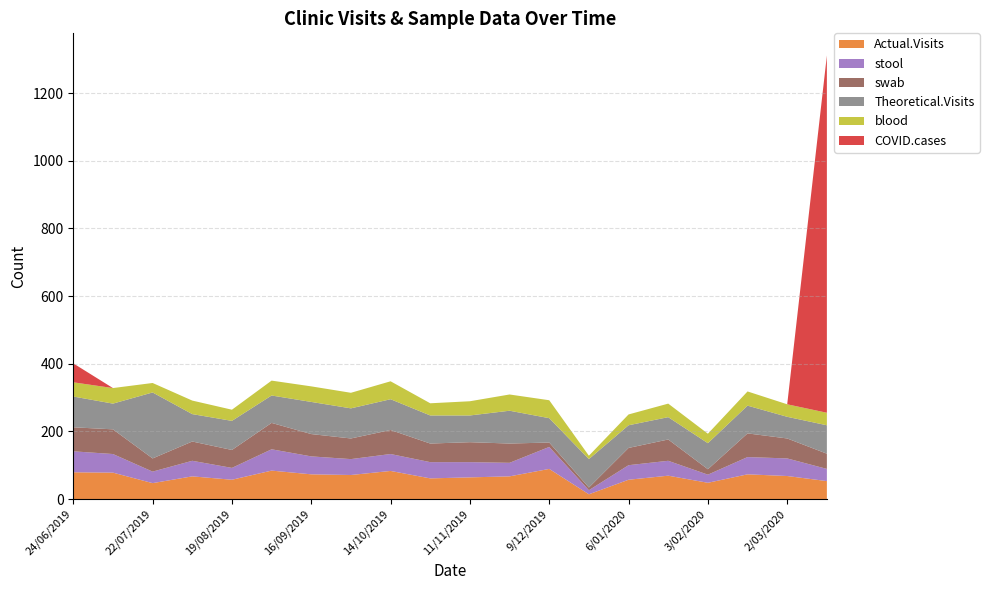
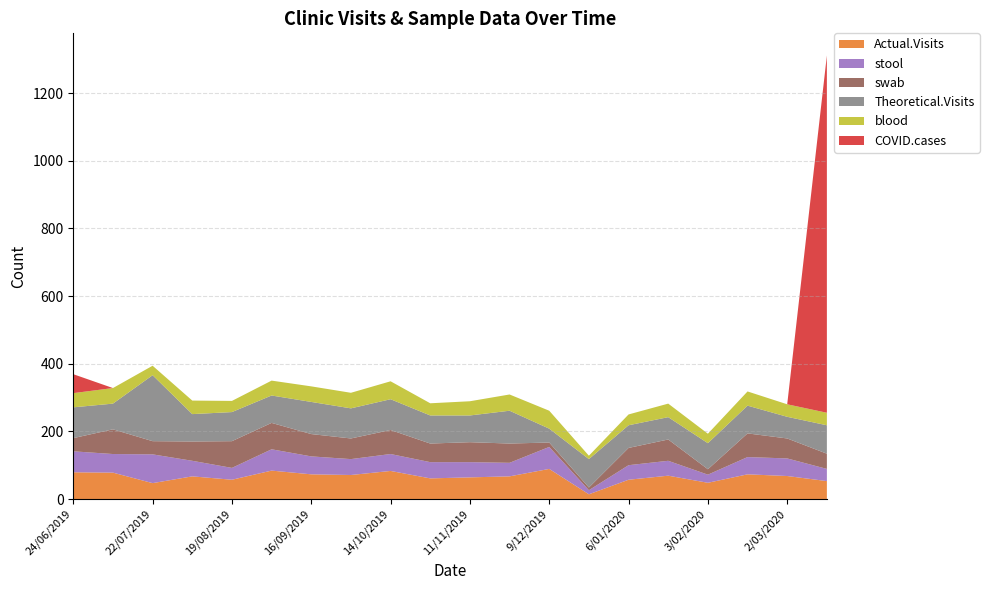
  {
    "Actual.Visits": {
      "24/06/2019": 80,
      "22/07/2019": 50,
      "19/08/2019": 60,
      "16/09/2019": 70,
      "14/10/2019": 80,
      "11/11/2019": 60,
      "9/12/2019": 90,
      "6/01/2020": 60,
      "3/02/2020": 50,
      "2/03/2020": 70
    },
    "stool": {
      "24/06/2019": 60,
-     "22/07/2019": 30,
+     "22/07/2019": 90,
      "19/08/2019": 40,
      "16/09/2019": 50,
      "14/10/2019": 50,
      "11/11/2019": 50,
      "9/12/2019": 70,
      "6/01/2020": 40,
      "3/02/2020": 20,
      "2/03/2020": 50
    },
    "swab": {
-     "24/06/2019": 70,
+     "24/06/2019": 40,
      "22/07/2019": 40,
-     "19/08/2019": 50,
+     "19/08/2019": 80,
      "16/09/2019": 70,
      "14/10/2019": 70,
      "11/11/2019": 60,
      "9/12/2019": 10,
      "6/01/2020": 50,
      "3/02/2020": 20,
      "2/03/2020": 60
    },
    "Theoretical.Visits": {
      "24/06/2019": 90,
      "22/07/2019": 200,
      "19/08/2019": 90,
      "16/09/2019": 100,
      "14/10/2019": 90,
      "11/11/2019": 80,
-     "9/12/2019": 70,
+     "9/12/2019": 40,
      "6/01/2020": 70,
      "3/02/2020": 80,
      "2/03/2020": 60
    },
    "blood": {
      "24/06/2019": 40
    },
    "COVID.cases": {
      "24/06/2019": 60
    }
  }
